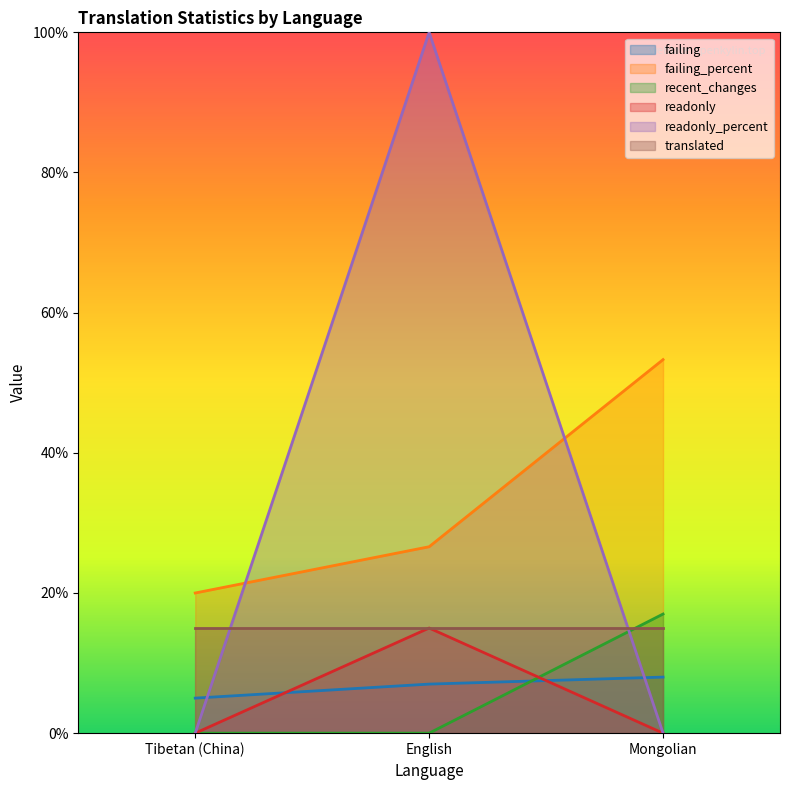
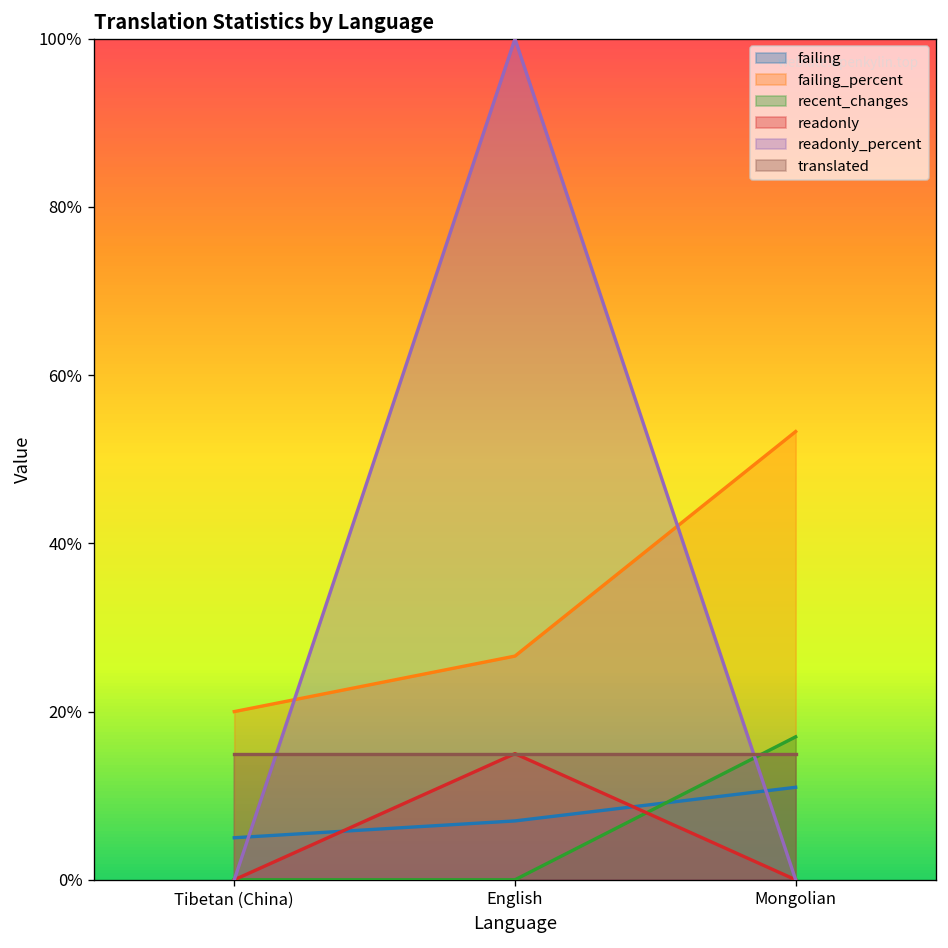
  {
    "failing": {
      "Tibetan (China)": "5%",
      "English": "7%",
-     "Mongolian": "8%"
+     "Mongolian": "11%"
    },
    "recent_changes": {
      "English": "0%",
      "Mongolian": "17%"
    },
    "readonly_percent": {
      "English": "100%"
    }
  }
